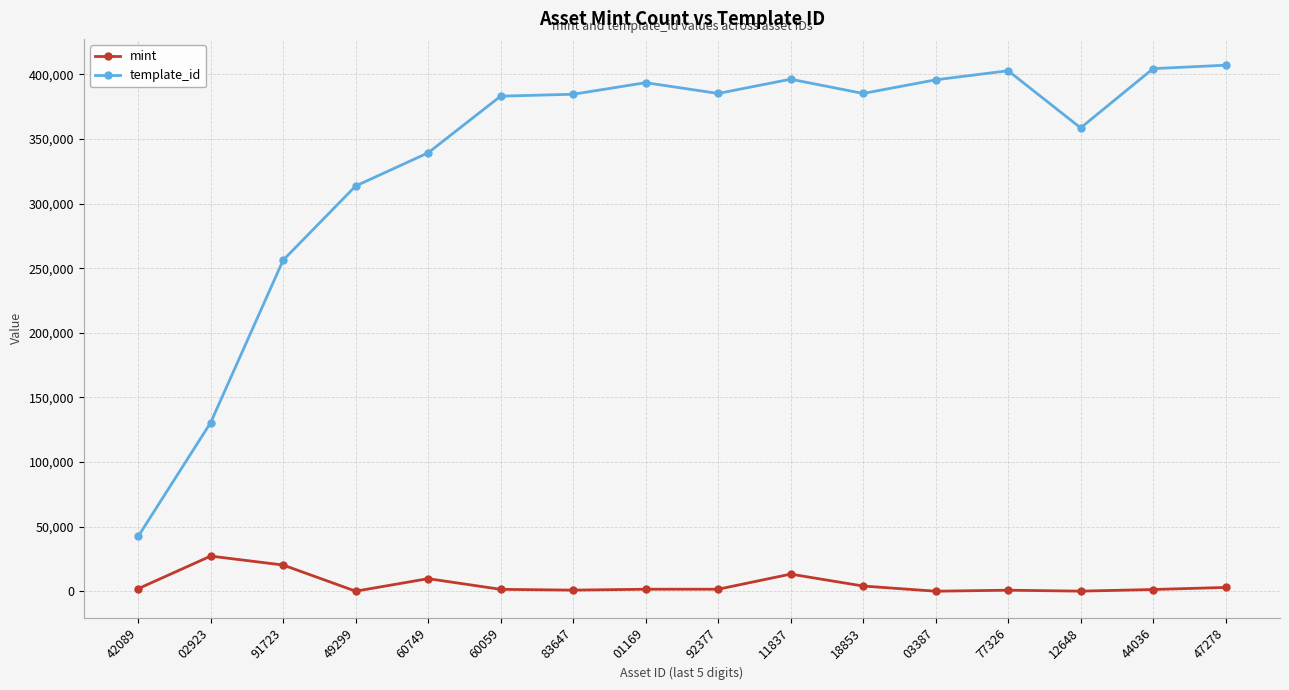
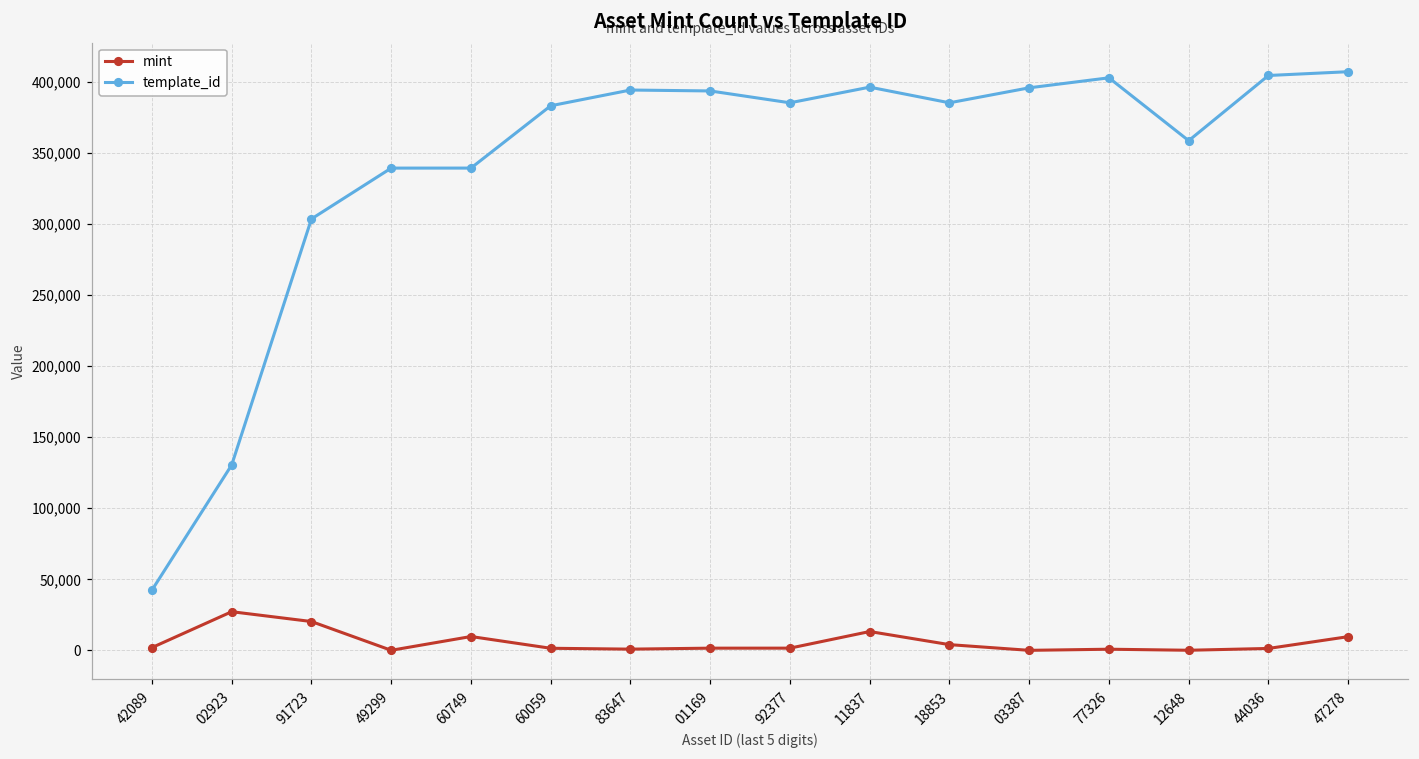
  {
    "mint": {
      "42089": "2,000",
      "02923": "27,000",
      "91723": "20,000",
      "49299": "0",
      "60749": "10,000",
      "60059": "2,000",
      "83647": "1,000",
      "01169": "2,000",
      "92377": "2,000",
      "11837": "13,000",
      "18853": "4,000",
      "03387": "0",
      "77326": "1,000",
      "12648": "0",
      "44036": "1,000",
-     "47278": "3,000"
+     "47278": "10,000"
    },
    "template_id": {
      "42089": "42,000",
      "02923": "130,000",
-     "91723": "256,000",
-     "49299": "314,000",
+     "91723": "303,000",
+     "49299": "339,000",
      "60749": "339,000",
      "60059": "383,000",
-     "83647": "385,000",
+     "83647": "394,000",
      "01169": "393,000",
      "92377": "385,000",
      "11837": "396,000",
      "18853": "385,000",
      "03387": "396,000",
      "77326": "403,000",
      "12648": "359,000",
      "44036": "404,000",
      "47278": "407,000"
    }
  }
